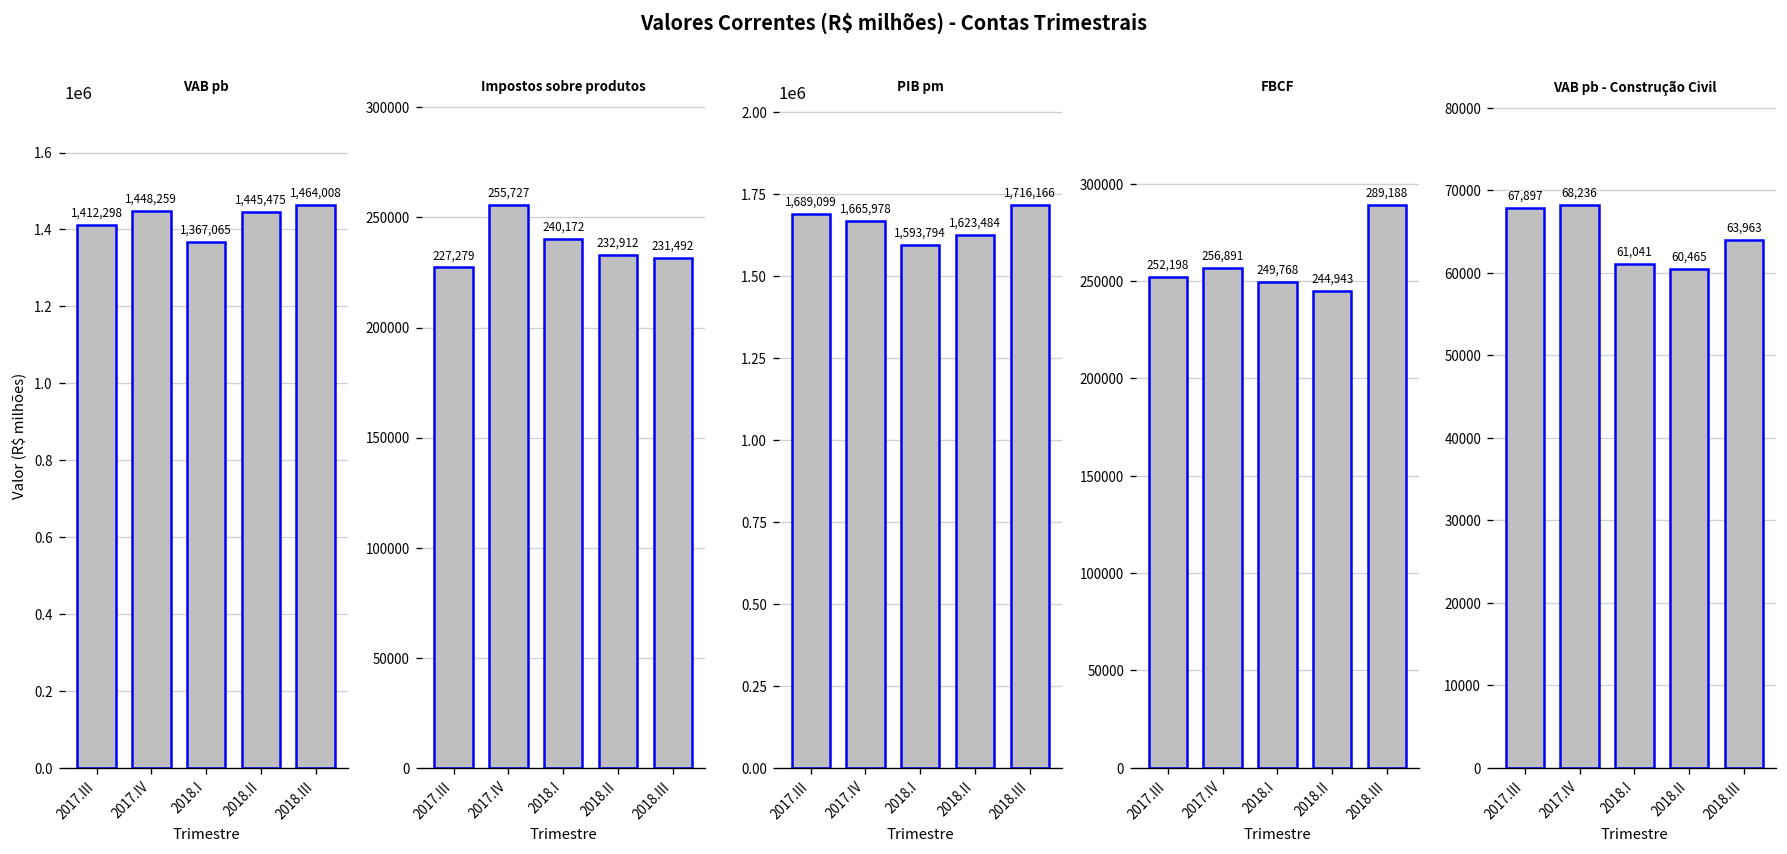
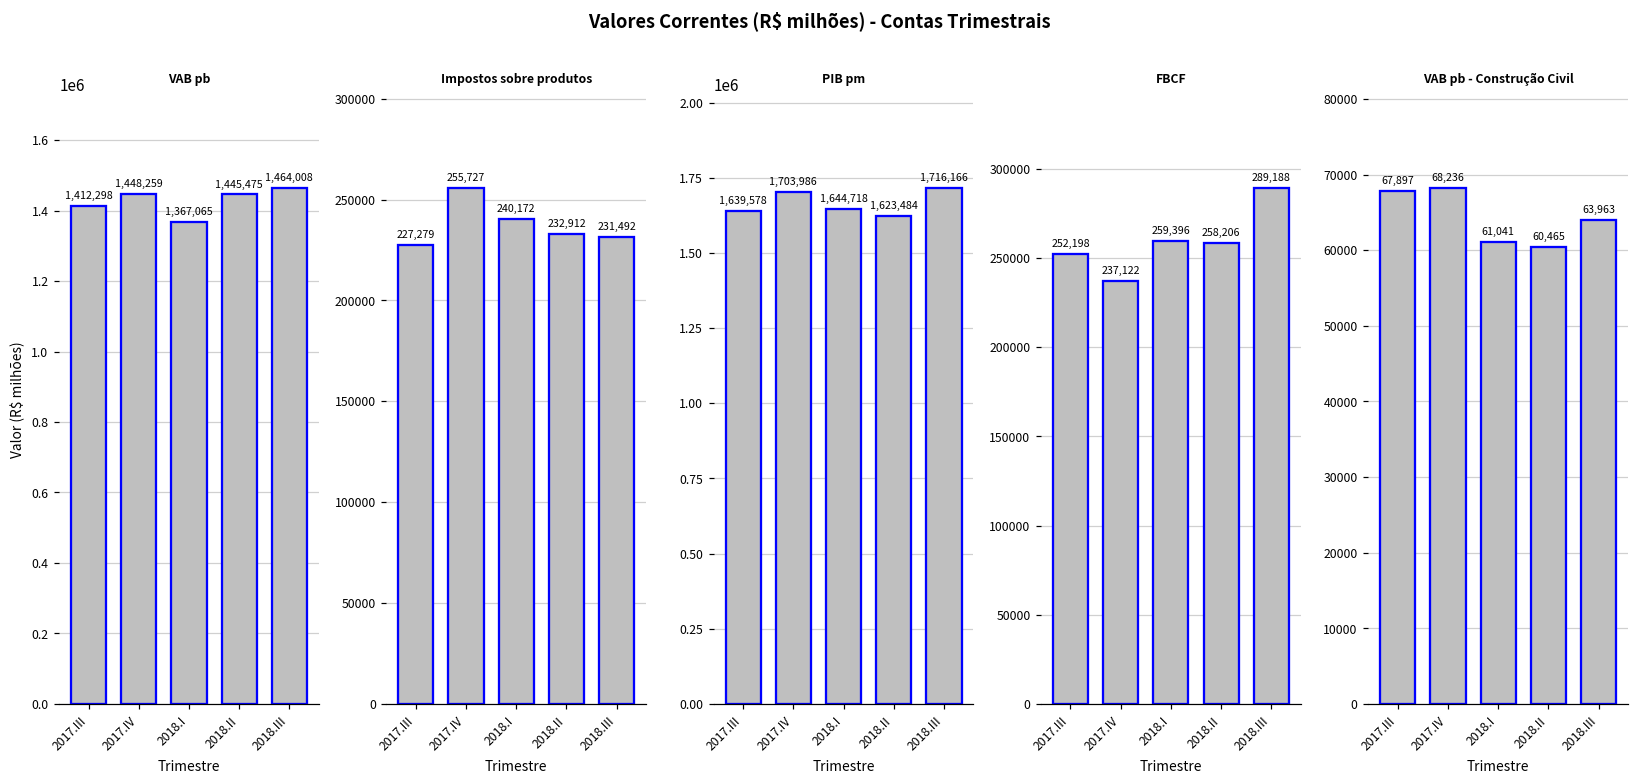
  {
    "VAB pb": {
      "2017.III": "1,412,298",
      "2017.IV": "1,448,259",
      "2018.I": "1,367,065",
      "2018.II": "1,445,475",
      "2018.III": "1,464,008"
    },
    "Impostos sobre produtos": {
      "2017.III": "227,279",
      "2017.IV": "255,727",
      "2018.I": "240,172",
      "2018.II": "232,912",
      "2018.III": "231,492"
    },
    "PIB pm": {
-     "2017.III": "1,689,099",
-     "2017.IV": "1,665,978",
-     "2018.I": "1,593,794",
+     "2017.III": "1,639,578",
+     "2017.IV": "1,703,986",
+     "2018.I": "1,644,718",
      "2018.II": "1,623,484",
      "2018.III": "1,716,166"
    },
    "FBCF": {
      "2017.III": "252,198",
-     "2017.IV": "256,891",
-     "2018.I": "249,768",
-     "2018.II": "244,943",
+     "2017.IV": "237,122",
+     "2018.I": "259,396",
+     "2018.II": "258,206",
      "2018.III": "289,188"
    },
    "VAB pb - Construção Civil": {
      "2017.III": "67,897",
      "2017.IV": "68,236",
      "2018.I": "61,041",
      "2018.II": "60,465",
      "2018.III": "63,963"
    }
  }
